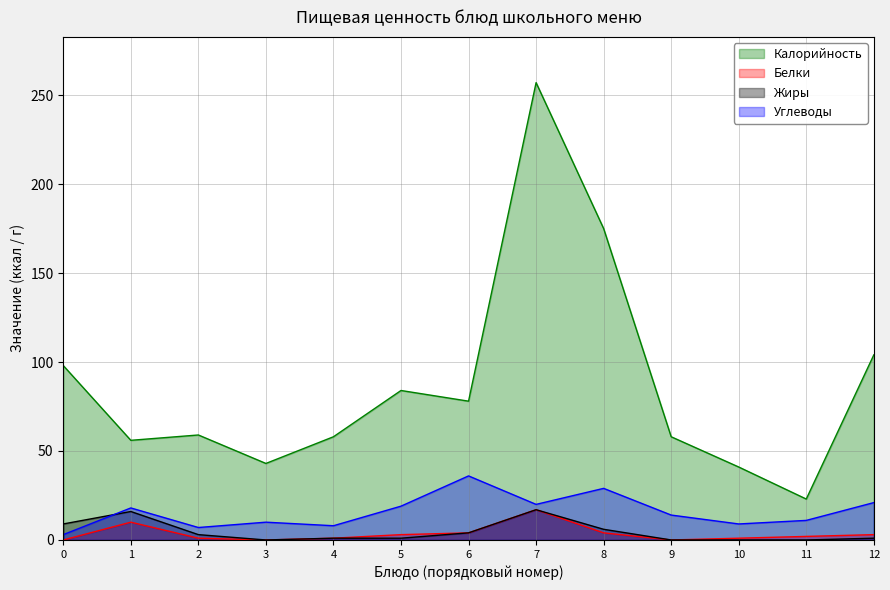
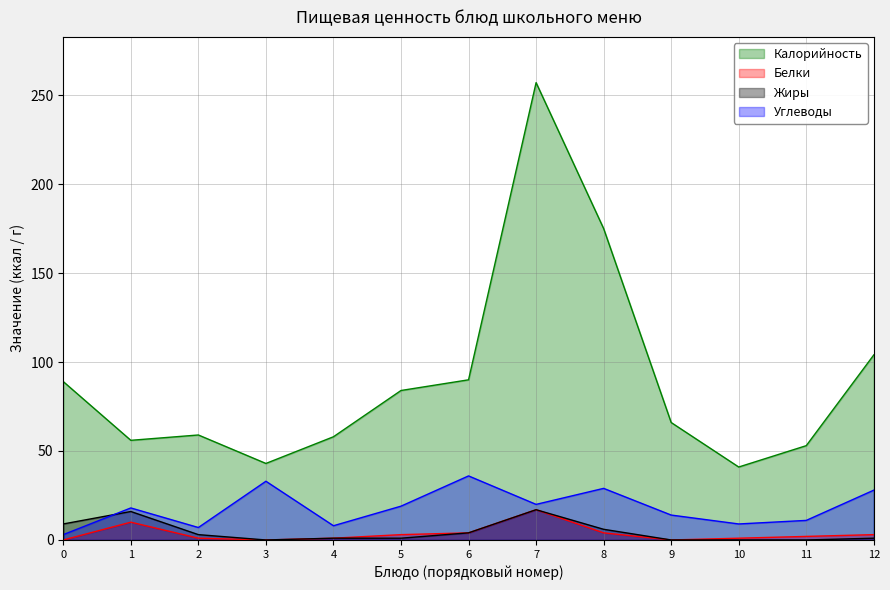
  {
    "Калорийность": {
-     "0": 98,
+     "0": 89,
      "1": 56,
      "2": 59,
      "3": 43,
      "4": 58,
      "5": 84,
-     "6": 78,
+     "6": 90,
      "7": 257,
      "8": 175,
-     "9": 58,
+     "9": 66,
      "10": 41,
-     "11": 23,
+     "11": 53,
      "12": 104
    },
    "Белки": {
      "0": 0,
      "1": 10,
      "2": 1,
      "5": 3,
      "8": 4,
      "11": 2,
      "12": 3
    },
    "Жиры": {
      "0": 9,
      "1": 16,
      "2": 3,
      "5": 1,
      "8": 6,
      "11": 0,
      "12": 1
    },
    "Углеводы": {
      "0": 3,
      "1": 18,
      "2": 7,
-     "3": 10,
+     "3": 33,
      "4": 8,
      "5": 19,
      "6": 36,
      "7": 20,
      "8": 29,
      "9": 14,
      "10": 9,
      "11": 11,
-     "12": 21
+     "12": 28
    }
  }
